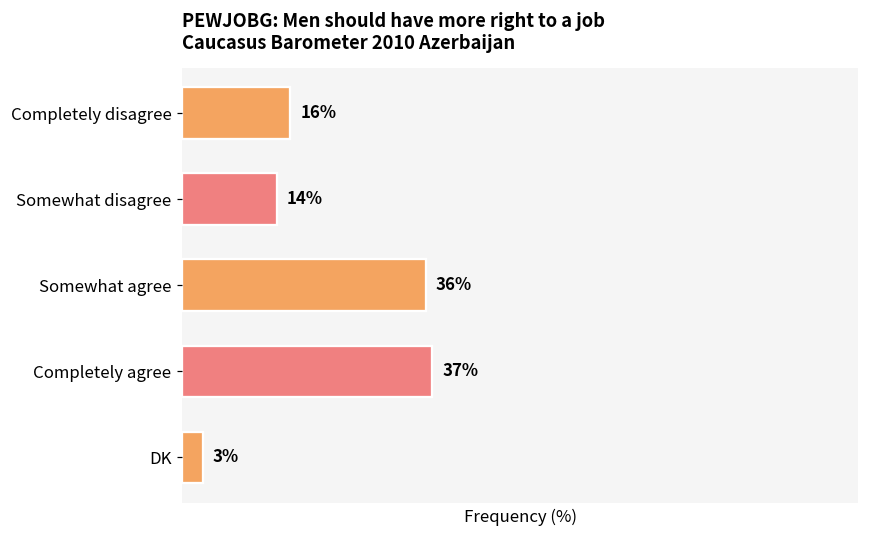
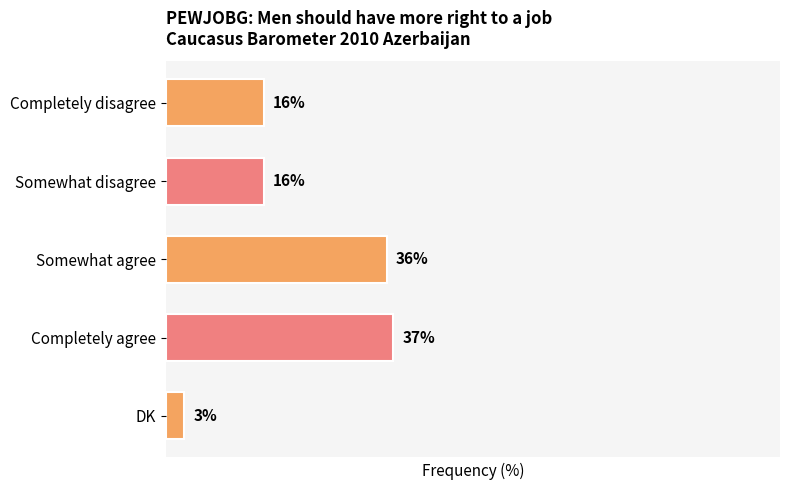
  {
    "Completely disagree": "16%",
-   "Somewhat disagree": "14%",
+   "Somewhat disagree": "16%",
    "Somewhat agree": "36%",
    "Completely agree": "37%",
    "DK": "3%"
  }
